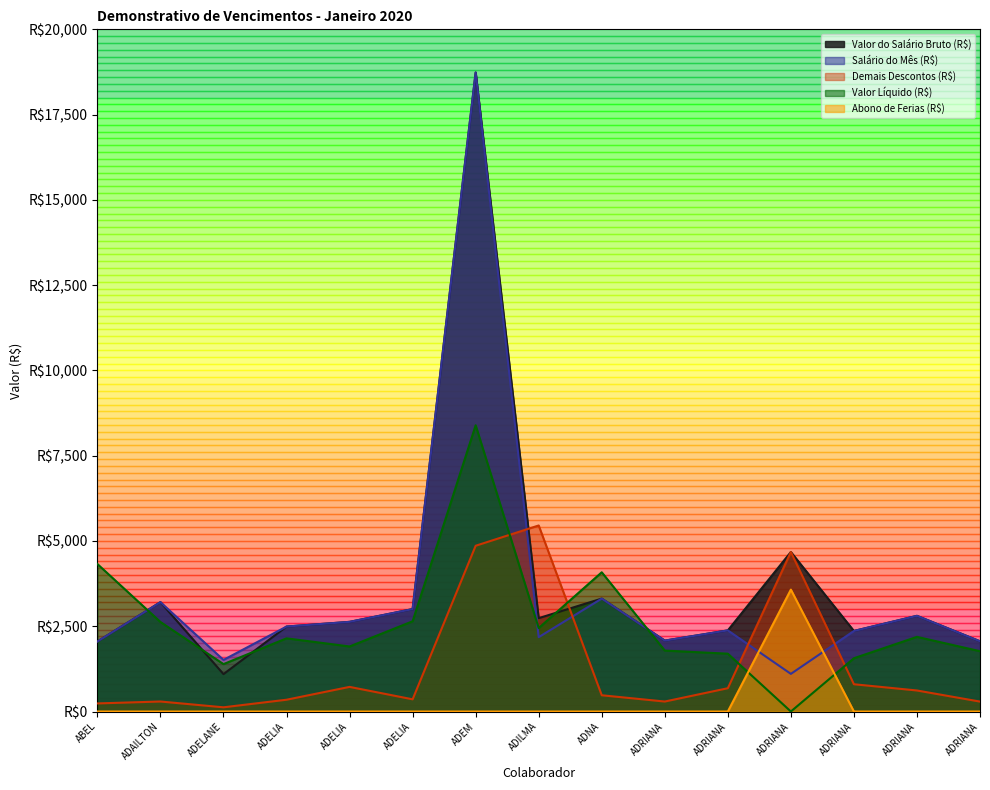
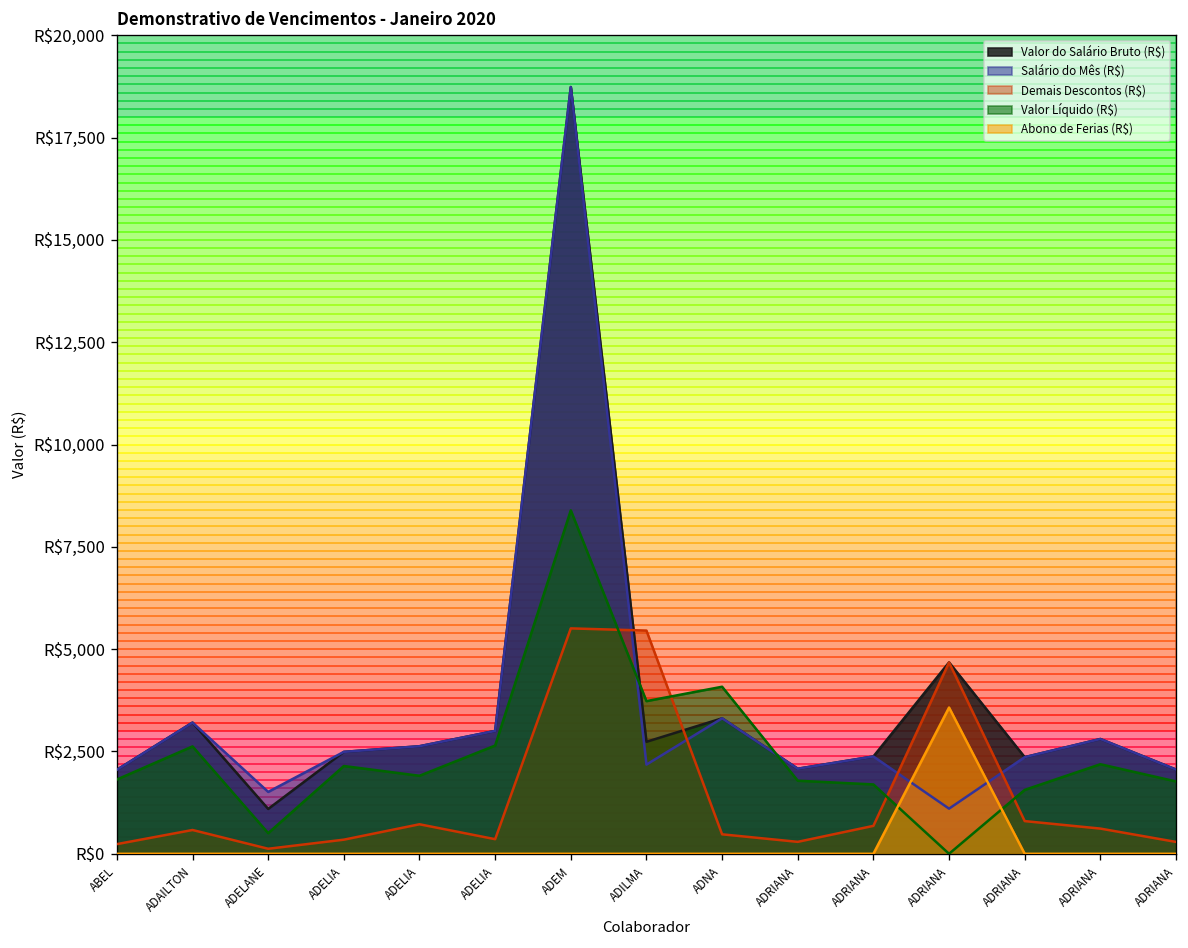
  {
    "Valor do Salário Bruto (R$)": {
      "ADELANE": "R$1,100",
      "ADILMA": "R$2,700"
    },
    "Salário do Mês (R$)": {
      "ADELANE": "R$1,500",
      "ADILMA": "R$2,200"
    },
    "Demais Descontos (R$)": {
      "ABEL": "R$200",
-     "ADAILTON": "R$300",
+     "ADAILTON": "R$600",
      "ADELANE": "R$100",
-     "ADEM": "R$4,900",
+     "ADEM": "R$5,500",
      "ADILMA": "R$5,500",
      "ADNA": "R$500"
    },
    "Valor Líquido (R$)": {
-     "ABEL": "R$4,300",
+     "ABEL": "R$1,800",
      "ADAILTON": "R$2,600",
-     "ADELANE": "R$1,400",
+     "ADELANE": "R$500",
      "ADEM": "R$8,400",
-     "ADILMA": "R$2,400",
+     "ADILMA": "R$3,700",
      "ADNA": "R$4,100"
    },
    "Abono de Ferias (R$)": {
      "ABEL": "R$0",
      "ADAILTON": "R$0",
      "ADELANE": "R$0",
      "ADEM": "R$0",
      "ADILMA": "R$0",
      "ADNA": "R$0"
    }
  }
